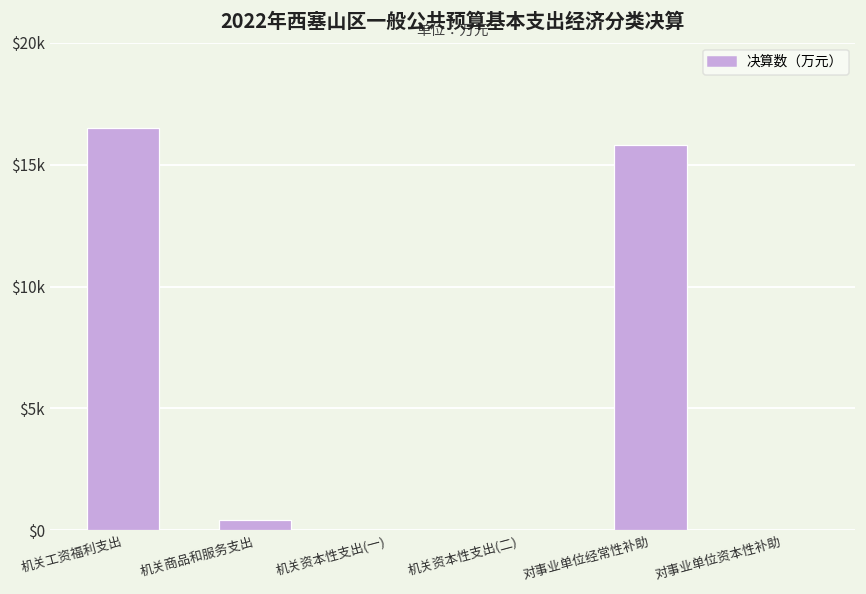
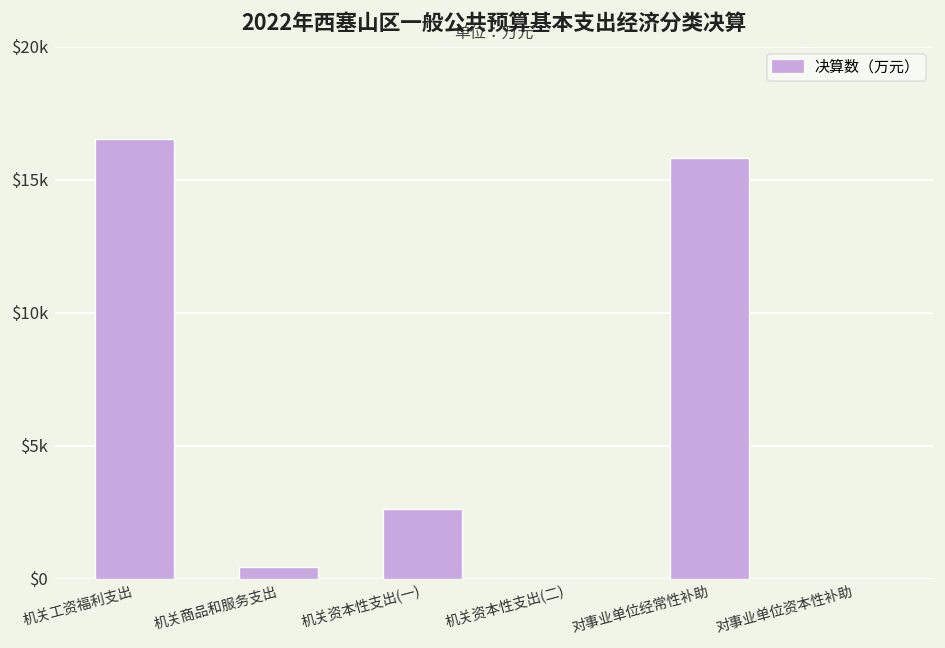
  {
    "机关工资福利支出": "$16500",
    "机关商品和服务支出": "$400",
-   "机关资本性支出(一)": "$0",
+   "机关资本性支出(一)": "$2600",
    "机关资本性支出(二)": "$0",
    "对事业单位经常性补助": "$15800",
    "对事业单位资本性补助": "$0"
  }
